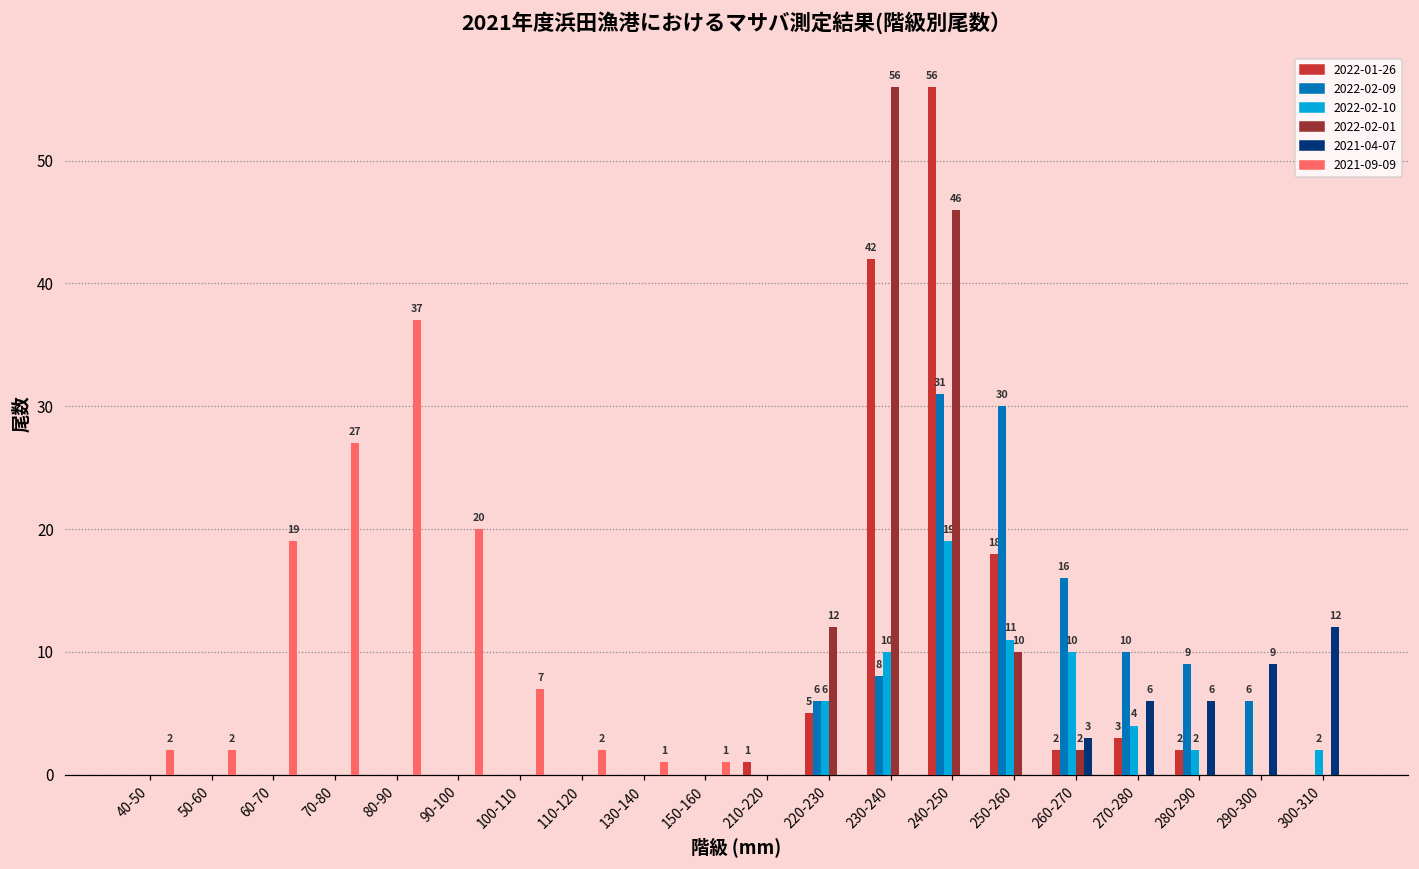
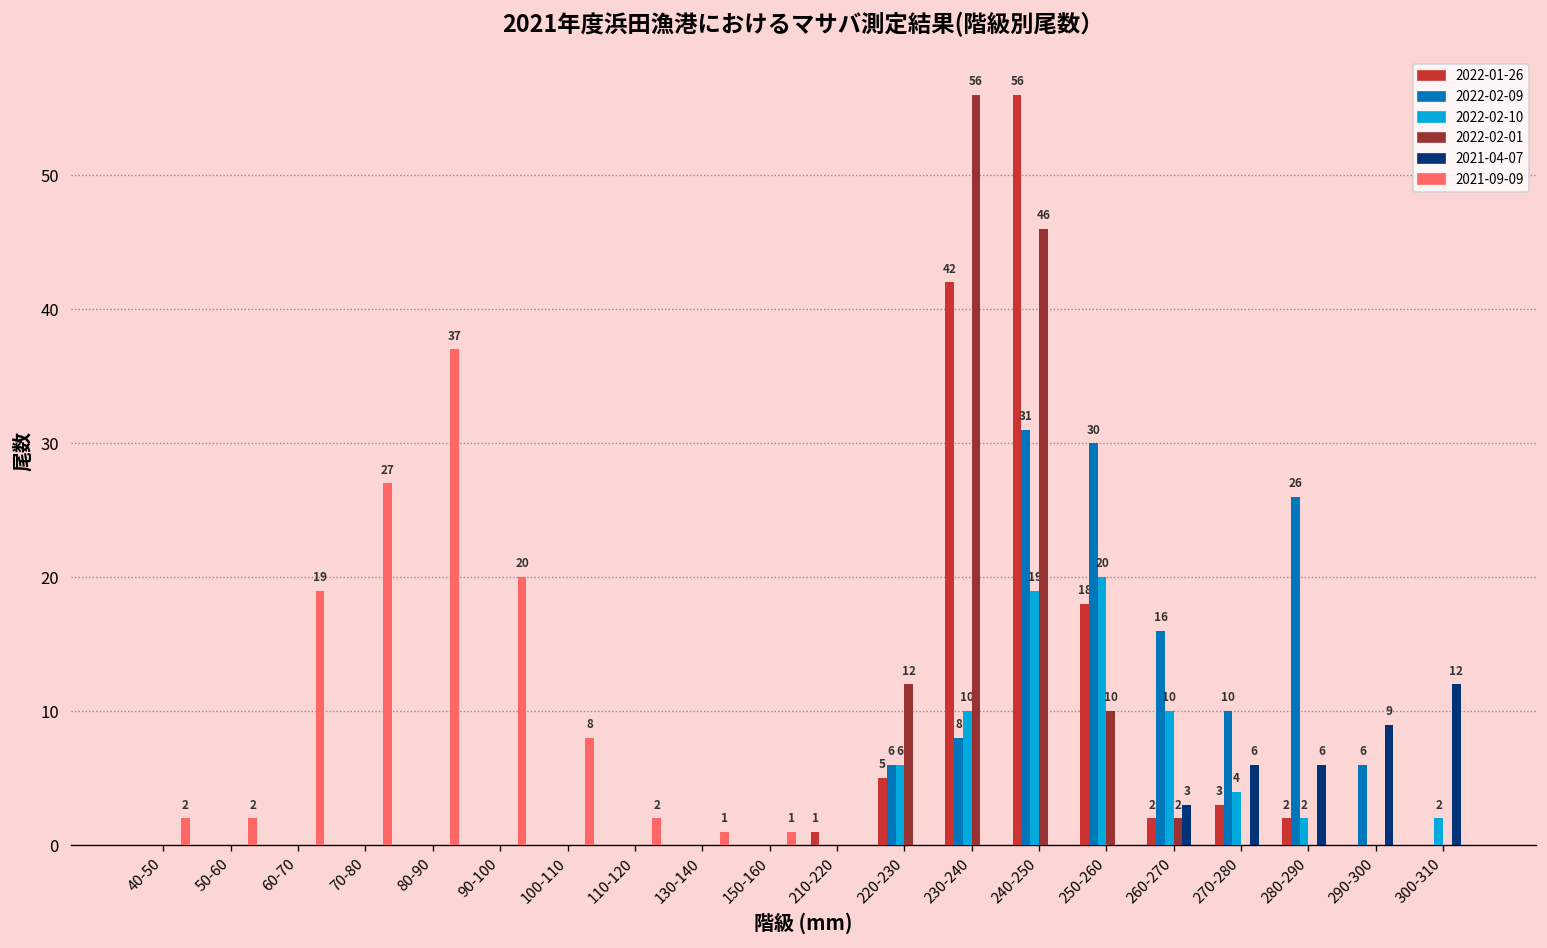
  {
    "2022-02-09": {
      "220-230": 6,
      "230-240": 8,
      "240-250": 31,
      "250-260": 30,
      "260-270": 16,
      "270-280": 10,
-     "280-290": 9,
+     "280-290": 26,
      "290-300": 6
    },
    "2022-02-10": {
      "220-230": 6,
      "230-240": 10,
      "240-250": 19,
-     "250-260": 11,
+     "250-260": 20,
      "260-270": 10,
      "270-280": 4,
      "280-290": 2,
      "300-310": 2
    },
    "2021-04-07": {
      "260-270": 3,
      "270-280": 6,
      "280-290": 6,
      "290-300": 9,
      "300-310": 12
    },
    "2021-09-09": {
      "40-50": 2,
      "50-60": 2,
      "60-70": 19,
      "70-80": 27,
      "80-90": 37,
      "90-100": 20,
-     "100-110": 7,
+     "100-110": 8,
      "110-120": 2,
      "130-140": 1,
      "150-160": 1
    }
  }
